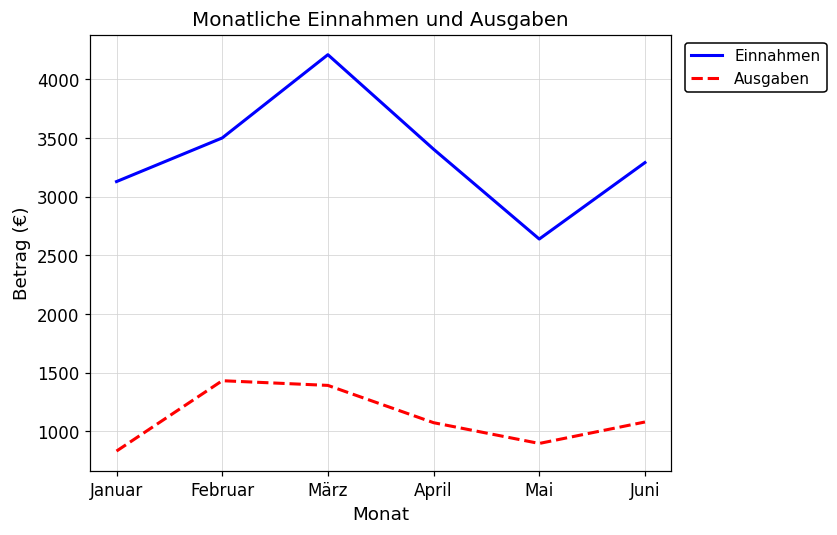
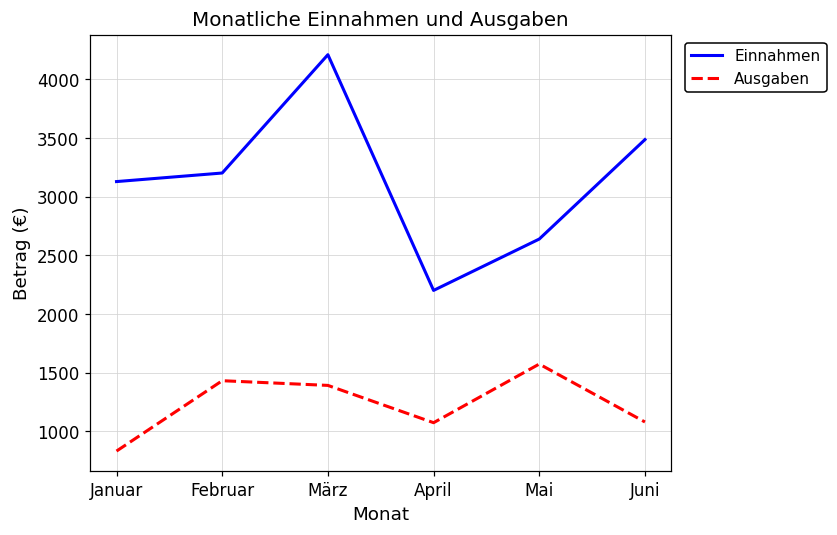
  {
    "Einnahmen": {
      "Januar": 3130,
-     "Februar": 3500,
+     "Februar": 3200,
      "März": 4210,
-     "April": 3400,
+     "April": 2200,
      "Mai": 2640,
-     "Juni": 3290
+     "Juni": 3490
    },
    "Ausgaben": {
      "Januar": 830,
      "Februar": 1430,
      "März": 1390,
      "April": 1070,
-     "Mai": 900,
+     "Mai": 1570,
      "Juni": 1080
    }
  }
